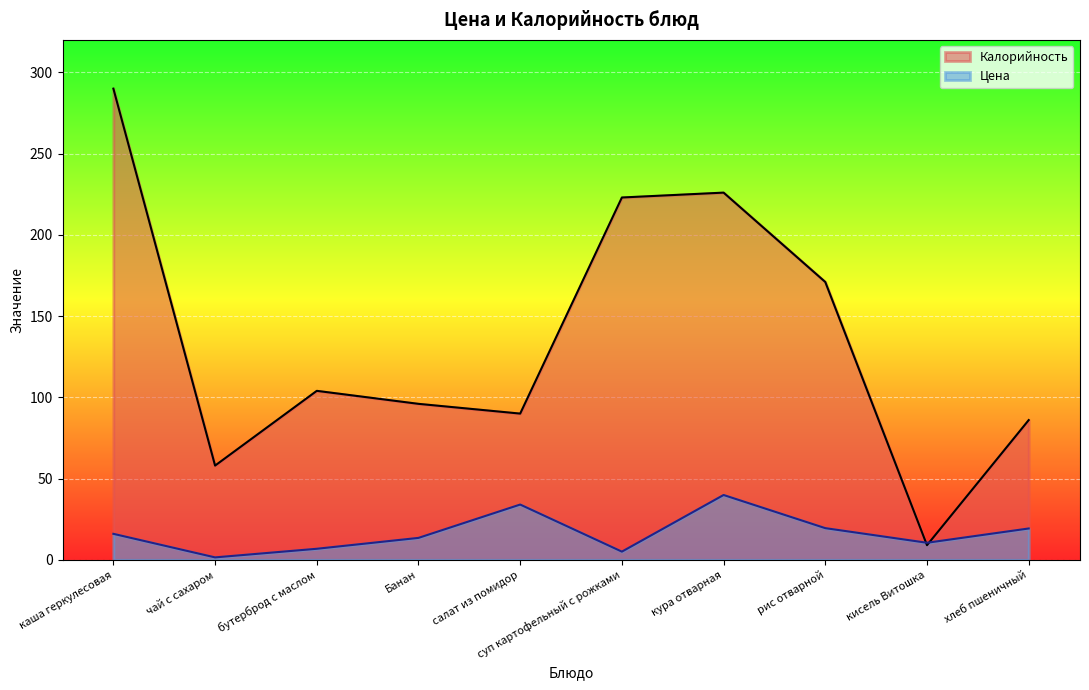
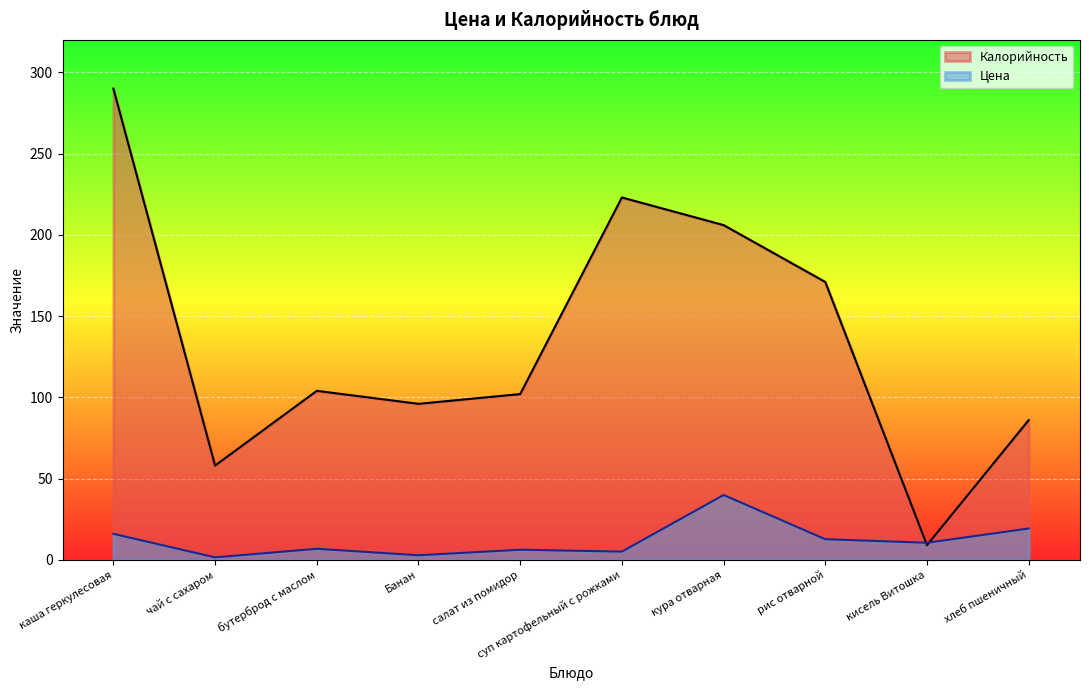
  {
    "Калорийность": {
      "каша геркулесовая": 290,
      "чай с сахаром": 58,
      "бутерброд с маслом": 104,
      "Банан": 96,
-     "салат из помидор": 90,
+     "салат из помидор": 102,
      "суп картофельный с рожками": 223,
-     "кура отварная": 226,
+     "кура отварная": 206,
      "рис отварной": 171,
      "хлеб пшеничный": 86
    },
    "Цена": {
      "каша геркулесовая": 16,
      "чай с сахаром": 2,
      "бутерброд с маслом": 7,
-     "Банан": 14,
-     "салат из помидор": 34,
+     "Банан": 3,
+     "салат из помидор": 6,
      "суп картофельный с рожками": 5,
      "кура отварная": 40,
-     "рис отварной": 20,
+     "рис отварной": 13,
      "хлеб пшеничный": 19
    }
  }
